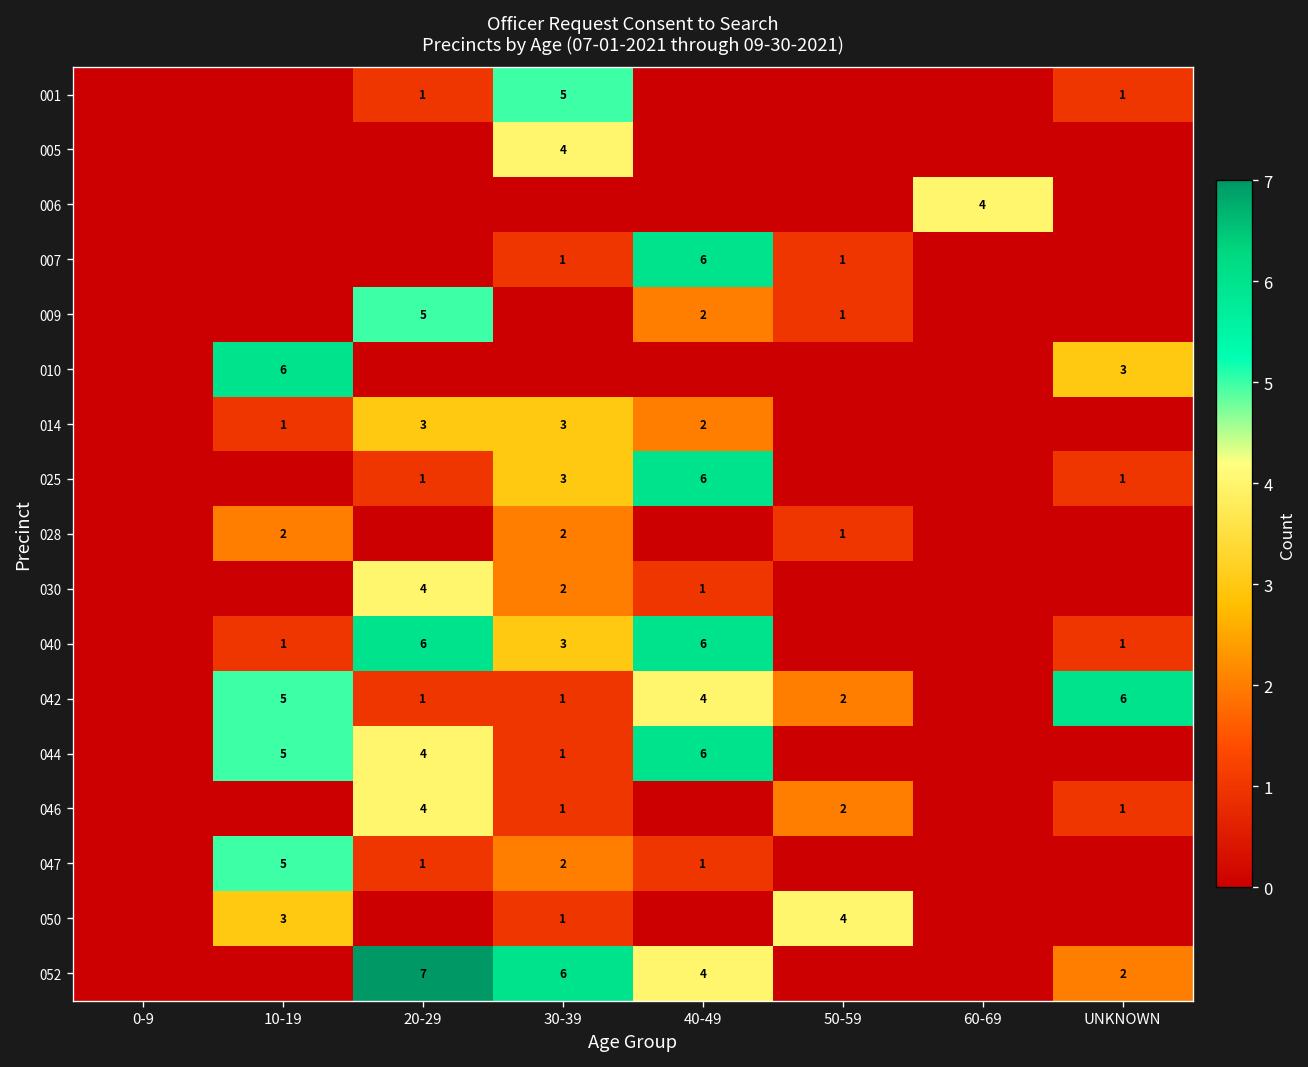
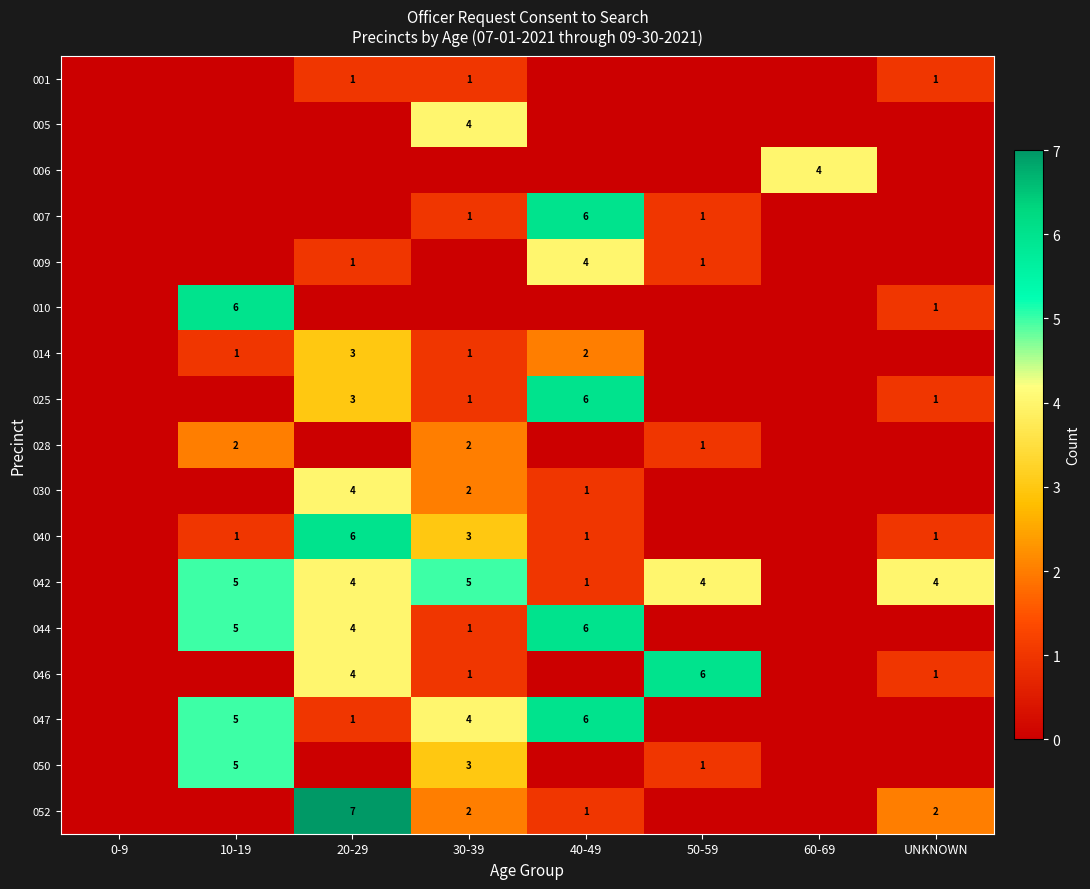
  {
    "001": {
      "20-29": 1,
-     "30-39": 5,
+     "30-39": 1,
      "UNKNOWN": 1
    },
    "005": {
      "30-39": 4
    },
    "006": {
      "60-69": 4
    },
    "007": {
      "30-39": 1,
      "40-49": 6,
      "50-59": 1
    },
    "009": {
-     "20-29": 5,
-     "40-49": 2,
+     "20-29": 1,
+     "40-49": 4,
      "50-59": 1
    },
    "010": {
      "10-19": 6,
-     "UNKNOWN": 3
+     "UNKNOWN": 1
    },
    "014": {
      "10-19": 1,
      "20-29": 3,
-     "30-39": 3,
+     "30-39": 1,
      "40-49": 2
    },
    "025": {
-     "20-29": 1,
-     "30-39": 3,
+     "20-29": 3,
+     "30-39": 1,
      "40-49": 6,
      "UNKNOWN": 1
    },
    "028": {
      "10-19": 2,
      "30-39": 2,
      "50-59": 1
    },
    "030": {
      "20-29": 4,
      "30-39": 2,
      "40-49": 1
    },
    "040": {
      "10-19": 1,
      "20-29": 6,
      "30-39": 3,
-     "40-49": 6,
+     "40-49": 1,
      "UNKNOWN": 1
    },
    "042": {
      "10-19": 5,
-     "20-29": 1,
-     "30-39": 1,
-     "40-49": 4,
-     "50-59": 2,
-     "UNKNOWN": 6
+     "20-29": 4,
+     "30-39": 5,
+     "40-49": 1,
+     "50-59": 4,
+     "UNKNOWN": 4
    },
    "044": {
      "10-19": 5,
      "20-29": 4,
      "30-39": 1,
      "40-49": 6
    },
    "046": {
      "20-29": 4,
      "30-39": 1,
-     "50-59": 2,
+     "50-59": 6,
      "UNKNOWN": 1
    },
    "047": {
      "10-19": 5,
      "20-29": 1,
-     "30-39": 2,
-     "40-49": 1
+     "30-39": 4,
+     "40-49": 6
    },
    "050": {
-     "10-19": 3,
-     "30-39": 1,
-     "50-59": 4
+     "10-19": 5,
+     "30-39": 3,
+     "50-59": 1
    },
    "052": {
      "20-29": 7,
-     "30-39": 6,
-     "40-49": 4,
+     "30-39": 2,
+     "40-49": 1,
      "UNKNOWN": 2
    }
  }
